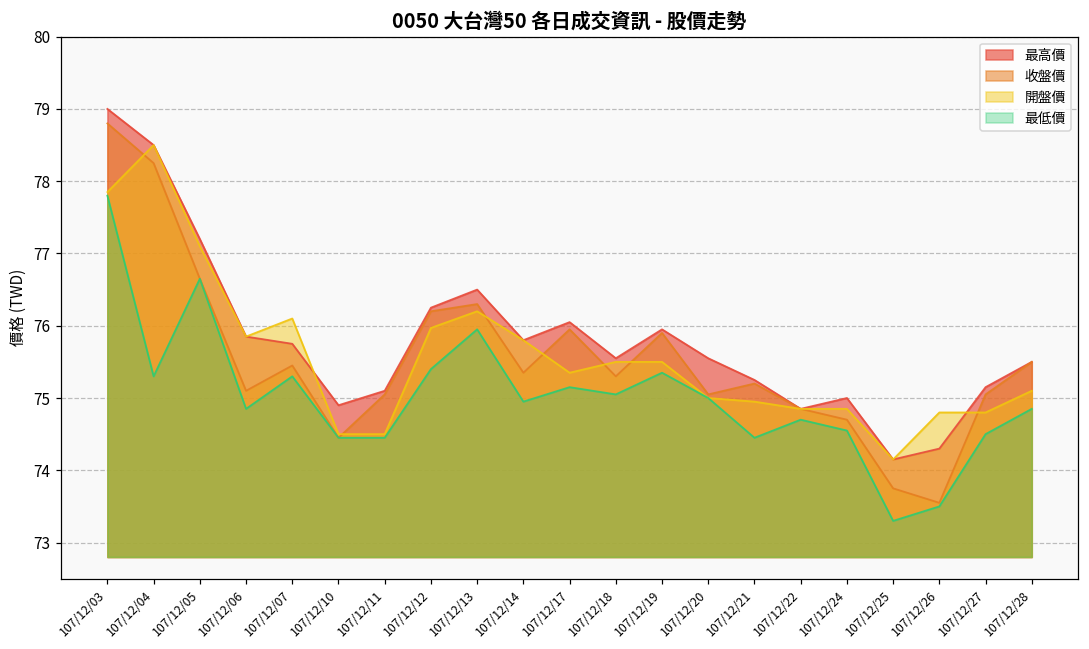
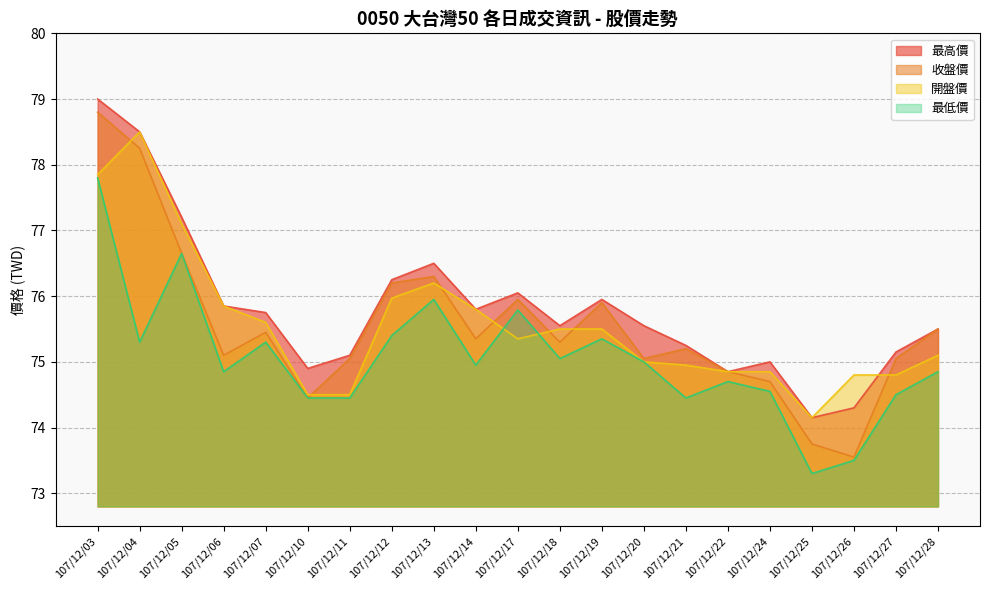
  {
    "開盤價": {
      "107/12/03": 77.9,
      "107/12/05": 77.1,
-     "107/12/07": 76.1,
+     "107/12/07": 75.6,
      "107/12/10": 74.5,
      "107/12/11": 74.5,
      "107/12/12": 76.0,
      "107/12/13": 76.2,
      "107/12/17": 75.4,
      "107/12/18": 75.5,
      "107/12/19": 75.5,
      "107/12/21": 75.0,
      "107/12/24": 74.9,
      "107/12/26": 74.8,
      "107/12/27": 74.8,
      "107/12/28": 75.1
    },
    "最低價": {
      "107/12/03": 77.8,
      "107/12/04": 75.3,
      "107/12/06": 74.9,
      "107/12/07": 75.3,
      "107/12/11": 74.5,
      "107/12/12": 75.4,
      "107/12/13": 76.0,
      "107/12/14": 75.0,
-     "107/12/17": 75.2,
+     "107/12/17": 75.8,
      "107/12/18": 75.1,
      "107/12/19": 75.4,
      "107/12/21": 74.5,
      "107/12/22": 74.7,
      "107/12/24": 74.6,
      "107/12/25": 73.3,
      "107/12/26": 73.5,
      "107/12/27": 74.5,
      "107/12/28": 74.9
    }
  }
